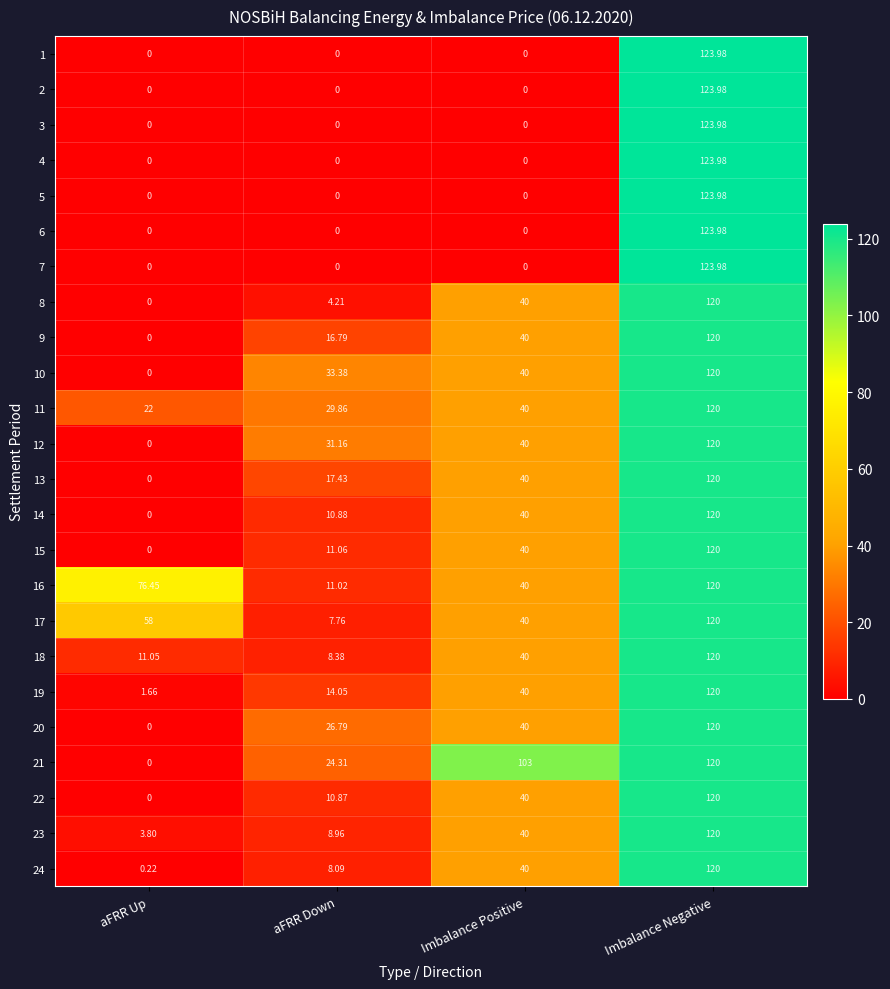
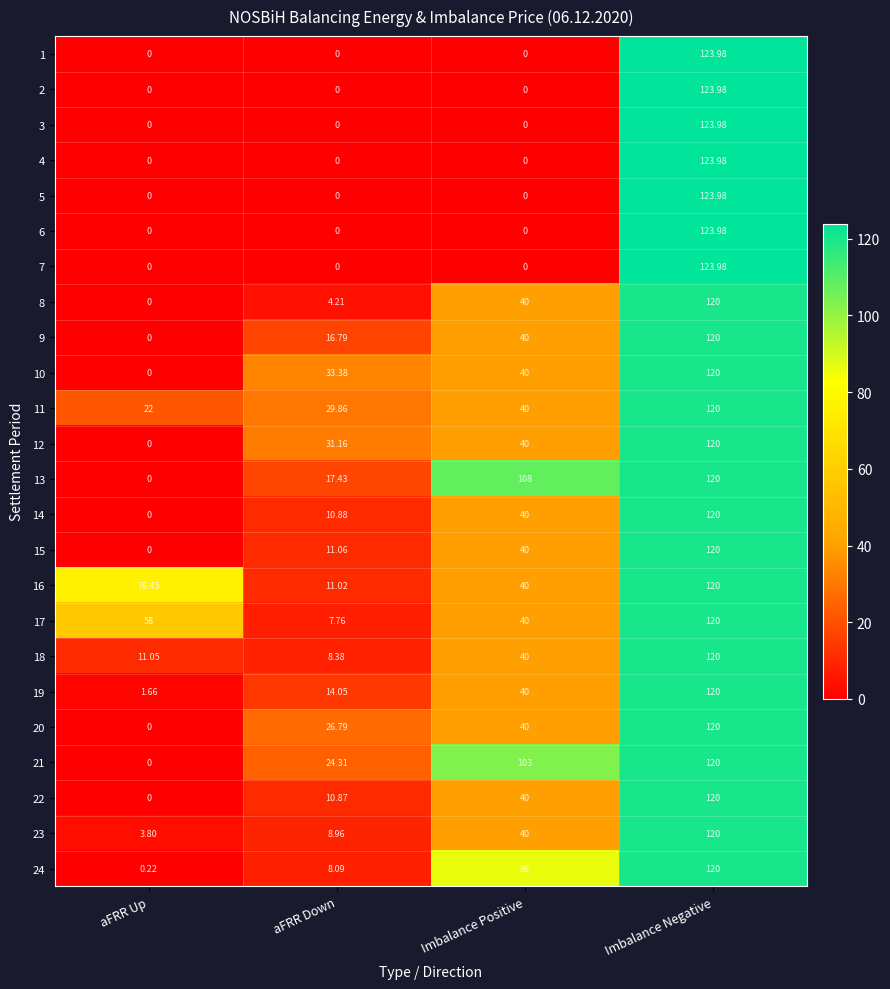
  {
    "1": {
      "aFRR Up": 0,
      "aFRR Down": 0,
      "Imbalance Positive": 0,
      "Imbalance Negative": 123.98
    },
    "2": {
      "aFRR Up": 0,
      "aFRR Down": 0,
      "Imbalance Positive": 0,
      "Imbalance Negative": 123.98
    },
    "3": {
      "aFRR Up": 0,
      "aFRR Down": 0,
      "Imbalance Positive": 0,
      "Imbalance Negative": 123.98
    },
    "4": {
      "aFRR Up": 0,
      "aFRR Down": 0,
      "Imbalance Positive": 0,
      "Imbalance Negative": 123.98
    },
    "5": {
      "aFRR Up": 0,
      "aFRR Down": 0,
      "Imbalance Positive": 0,
      "Imbalance Negative": 123.98
    },
    "6": {
      "aFRR Up": 0,
      "aFRR Down": 0,
      "Imbalance Positive": 0,
      "Imbalance Negative": 123.98
    },
    "7": {
      "aFRR Up": 0,
      "aFRR Down": 0,
      "Imbalance Positive": 0,
      "Imbalance Negative": 123.98
    },
    "8": {
      "aFRR Up": 0,
      "aFRR Down": 4.21,
      "Imbalance Positive": 40,
      "Imbalance Negative": 120
    },
    "9": {
      "aFRR Up": 0,
      "aFRR Down": 16.79,
      "Imbalance Positive": 40,
      "Imbalance Negative": 120
    },
    "10": {
      "aFRR Up": 0,
      "aFRR Down": 33.38,
      "Imbalance Positive": 40,
      "Imbalance Negative": 120
    },
    "11": {
      "aFRR Up": 22,
      "aFRR Down": 29.86,
      "Imbalance Positive": 40,
      "Imbalance Negative": 120
    },
    "12": {
      "aFRR Up": 0,
      "aFRR Down": 31.16,
      "Imbalance Positive": 40,
      "Imbalance Negative": 120
    },
    "13": {
      "aFRR Up": 0,
      "aFRR Down": 17.43,
-     "Imbalance Positive": 40,
+     "Imbalance Positive": 108,
      "Imbalance Negative": 120
    },
    "14": {
      "aFRR Up": 0,
      "aFRR Down": 10.88,
      "Imbalance Positive": 40,
      "Imbalance Negative": 120
    },
    "15": {
      "aFRR Up": 0,
      "aFRR Down": 11.06,
      "Imbalance Positive": 40,
      "Imbalance Negative": 120
    },
    "16": {
      "aFRR Up": 76.45,
      "aFRR Down": 11.02,
      "Imbalance Positive": 40,
      "Imbalance Negative": 120
    },
    "17": {
      "aFRR Up": 58,
      "aFRR Down": 7.76,
      "Imbalance Positive": 40,
      "Imbalance Negative": 120
    },
    "18": {
      "aFRR Up": 11.05,
      "aFRR Down": 8.38,
      "Imbalance Positive": 40,
      "Imbalance Negative": 120
    },
    "19": {
      "aFRR Up": 1.66,
      "aFRR Down": 14.05,
      "Imbalance Positive": 40,
      "Imbalance Negative": 120
    },
    "20": {
      "aFRR Up": 0,
      "aFRR Down": 26.79,
      "Imbalance Positive": 40,
      "Imbalance Negative": 120
    },
    "21": {
      "aFRR Up": 0,
      "aFRR Down": 24.31,
      "Imbalance Positive": 103,
      "Imbalance Negative": 120
    },
    "22": {
      "aFRR Up": 0,
      "aFRR Down": 10.87,
      "Imbalance Positive": 40,
      "Imbalance Negative": 120
    },
    "23": {
      "aFRR Up": 3.80,
      "aFRR Down": 8.96,
      "Imbalance Positive": 40,
      "Imbalance Negative": 120
    },
    "24": {
      "aFRR Up": 0.22,
      "aFRR Down": 8.09,
-     "Imbalance Positive": 40,
+     "Imbalance Positive": 86,
      "Imbalance Negative": 120
    }
  }
